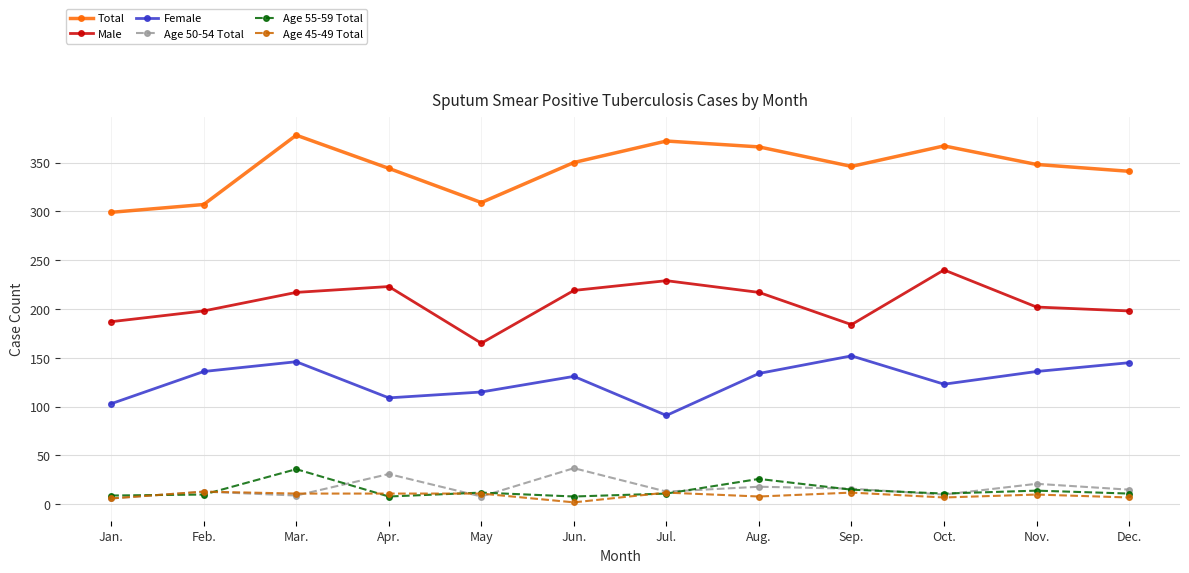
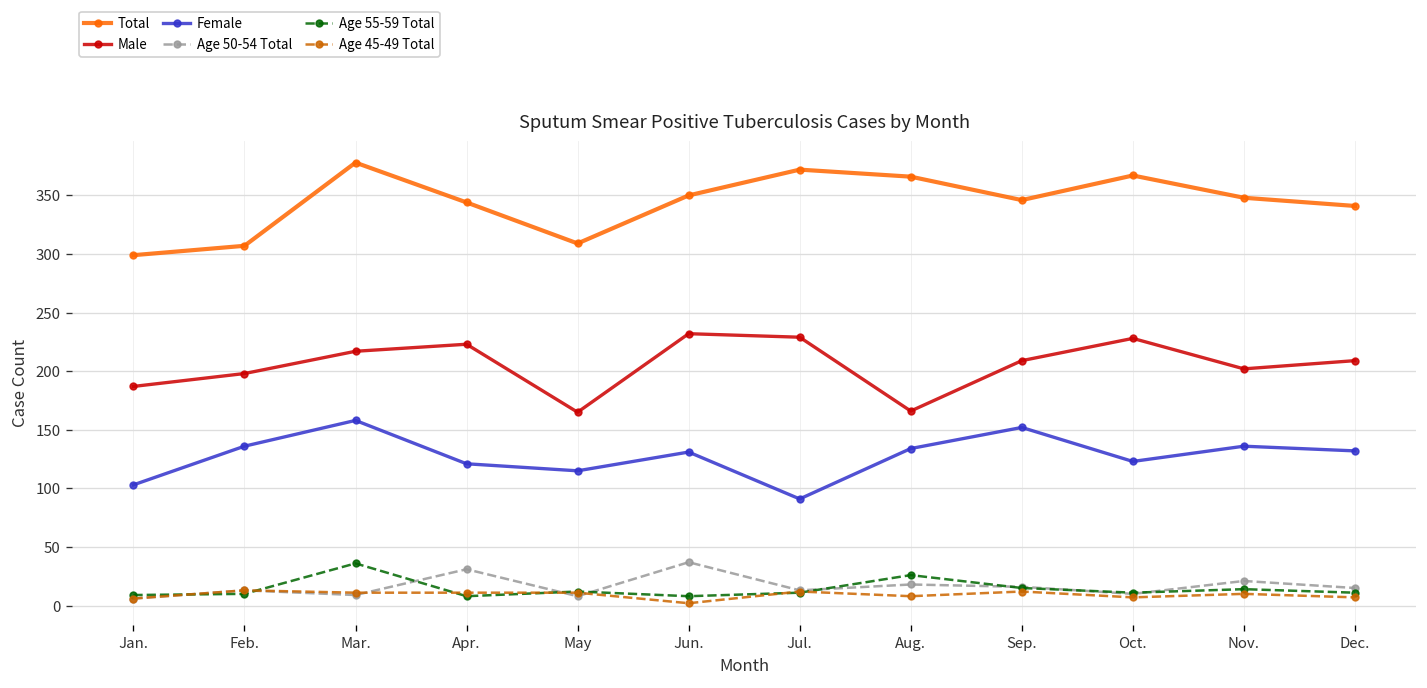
  {
    "Male": {
      "Jan.": 190,
      "Feb.": 200,
      "Mar.": 220,
      "Apr.": 220,
      "May": 170,
-     "Jun.": 220,
+     "Jun.": 230,
      "Jul.": 230,
-     "Aug.": 220,
-     "Sep.": 180,
-     "Oct.": 240,
+     "Aug.": 170,
+     "Sep.": 210,
+     "Oct.": 230,
      "Nov.": 200,
-     "Dec.": 200
+     "Dec.": 210
    },
    "Female": {
      "Jan.": 100,
      "Feb.": 140,
-     "Mar.": 150,
-     "Apr.": 110,
+     "Mar.": 160,
+     "Apr.": 120,
      "May": 120,
      "Jun.": 130,
      "Jul.": 90,
      "Aug.": 130,
      "Sep.": 150,
      "Oct.": 120,
      "Nov.": 140,
-     "Dec.": 150
+     "Dec.": 130
    },
    "Age 50-54 Total": {
      "Apr.": 30,
      "May": 10,
      "Jun.": 40,
      "Aug.": 20,
      "Nov.": 20,
      "Dec.": 20
    },
    "Age 55-59 Total": {
      "Jan.": 10,
      "Feb.": 10,
      "Mar.": 40,
      "Apr.": 10,
      "Jun.": 10,
      "Aug.": 30,
      "Nov.": 10,
      "Dec.": 10
    }
  }
